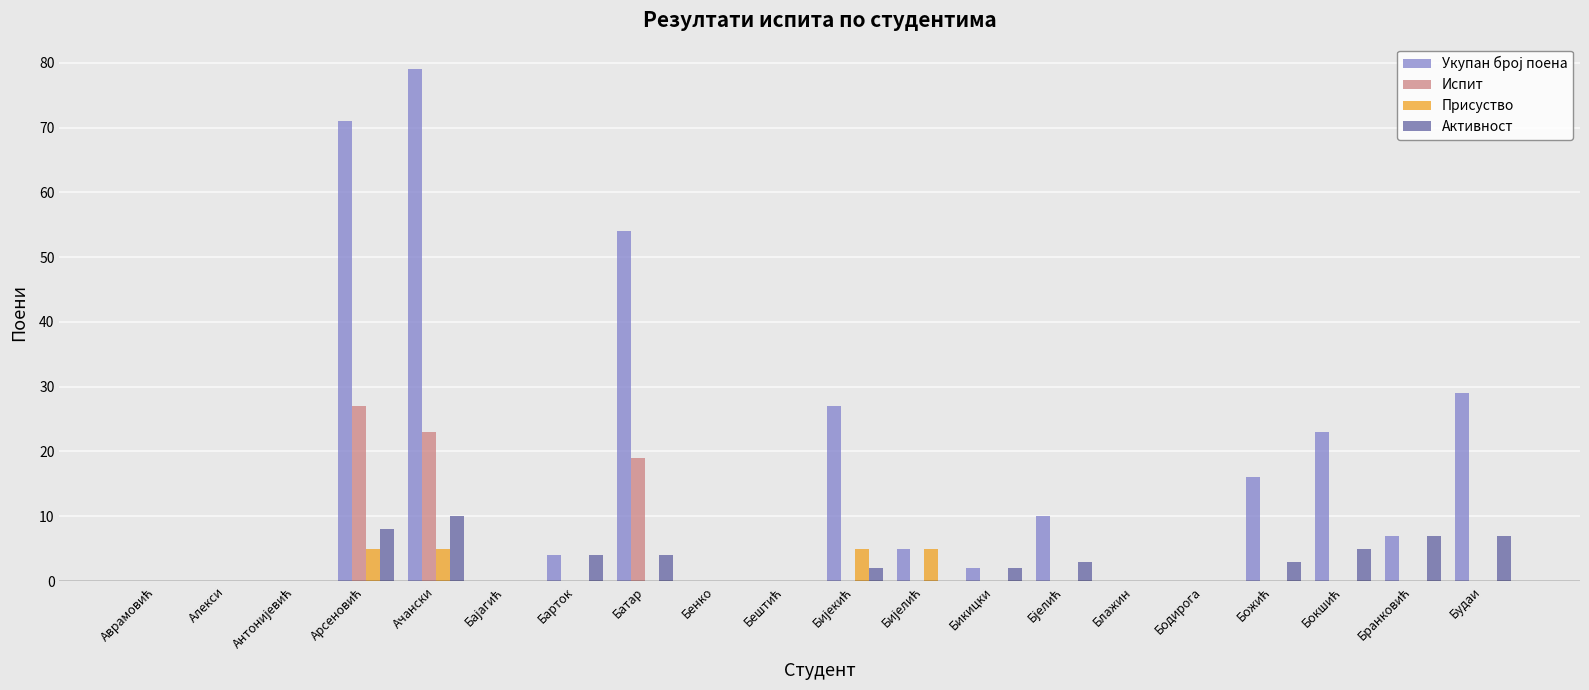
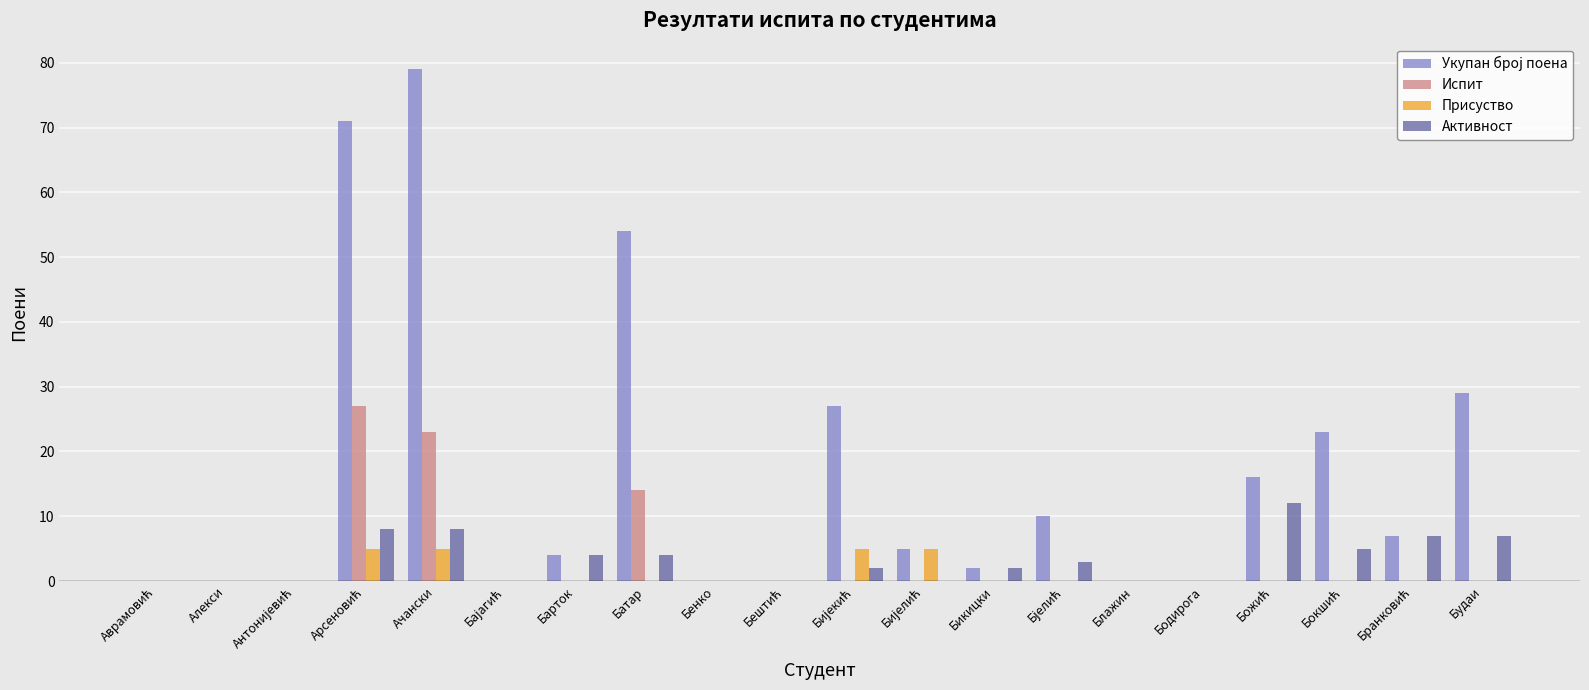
  {
    "Укупан број поена": {
      "Аврамовић": 0,
      "Алекси": 0,
      "Антонијевић": 0,
      "Арсеновић": 71,
      "Ачански": 79,
      "Бајагић": 0,
      "Барток": 4,
      "Батар": 54,
      "Бенко": 0,
      "Бештић": 0,
      "Бијекић": 27,
      "Бијелић": 5,
      "Бикицки": 2,
      "Бјелић": 10,
      "Блажин": 0,
      "Бодирога": 0,
      "Божић": 16,
      "Бокшић": 23,
      "Бранковић": 7,
      "Будаи": 29
    },
    "Испит": {
      "Аврамовић": 0,
      "Алекси": 0,
      "Антонијевић": 0,
      "Арсеновић": 27,
      "Ачански": 23,
      "Бајагић": 0,
      "Барток": 0,
-     "Батар": 19,
+     "Батар": 14,
      "Бенко": 0,
      "Бештић": 0,
      "Бијекић": 0,
      "Бијелић": 0,
      "Бикицки": 0,
      "Бјелић": 0,
      "Блажин": 0,
      "Бодирога": 0,
      "Божић": 0,
      "Бокшић": 0,
      "Бранковић": 0,
      "Будаи": 0
    },
    "Присуство": {
      "Аврамовић": 0,
      "Алекси": 0,
      "Антонијевић": 0,
      "Арсеновић": 5,
      "Ачански": 5,
      "Бајагић": 0,
      "Барток": 0,
      "Батар": 0,
      "Бенко": 0,
      "Бештић": 0,
      "Бијекић": 5,
      "Бијелић": 5,
      "Бикицки": 0,
      "Бјелић": 0,
      "Блажин": 0,
      "Бодирога": 0,
      "Божић": 0,
      "Бокшић": 0,
      "Бранковић": 0,
      "Будаи": 0
    },
    "Активност": {
      "Аврамовић": 0,
      "Алекси": 0,
      "Антонијевић": 0,
      "Арсеновић": 8,
-     "Ачански": 10,
+     "Ачански": 8,
      "Бајагић": 0,
      "Барток": 4,
      "Батар": 4,
      "Бенко": 0,
      "Бештић": 0,
      "Бијекић": 2,
      "Бијелић": 0,
      "Бикицки": 2,
      "Бјелић": 3,
      "Блажин": 0,
      "Бодирога": 0,
-     "Божић": 3,
+     "Божић": 12,
      "Бокшић": 5,
      "Бранковић": 7,
      "Будаи": 7
    }
  }
